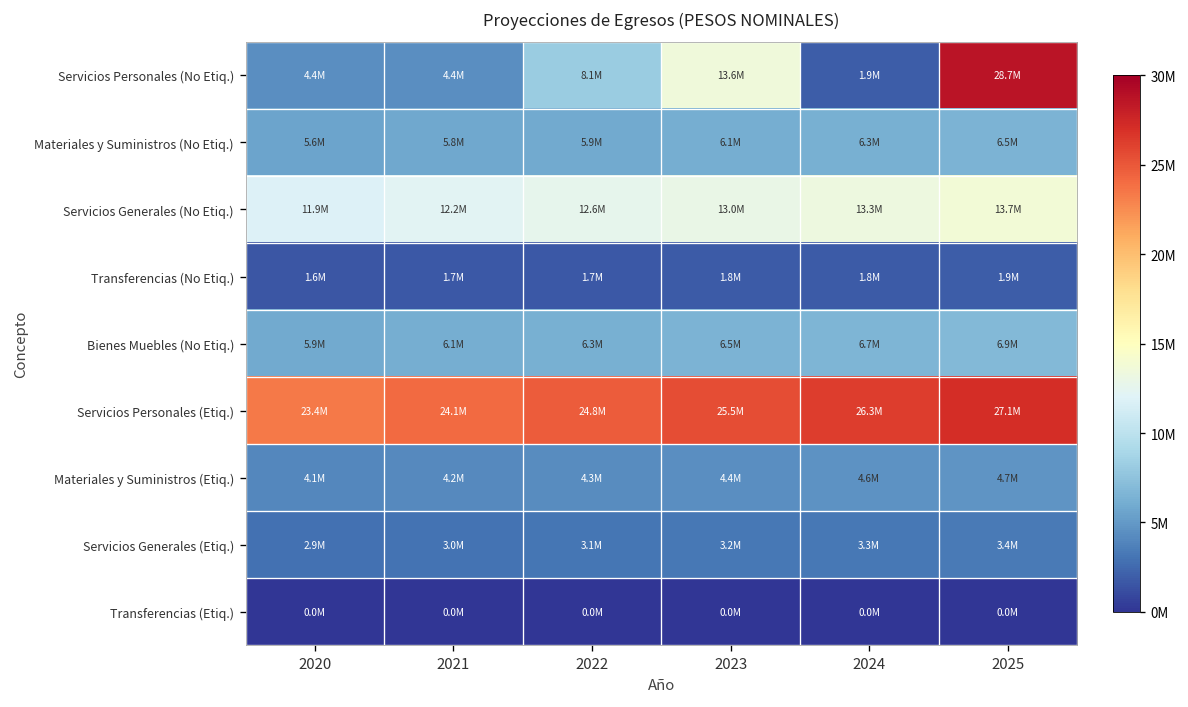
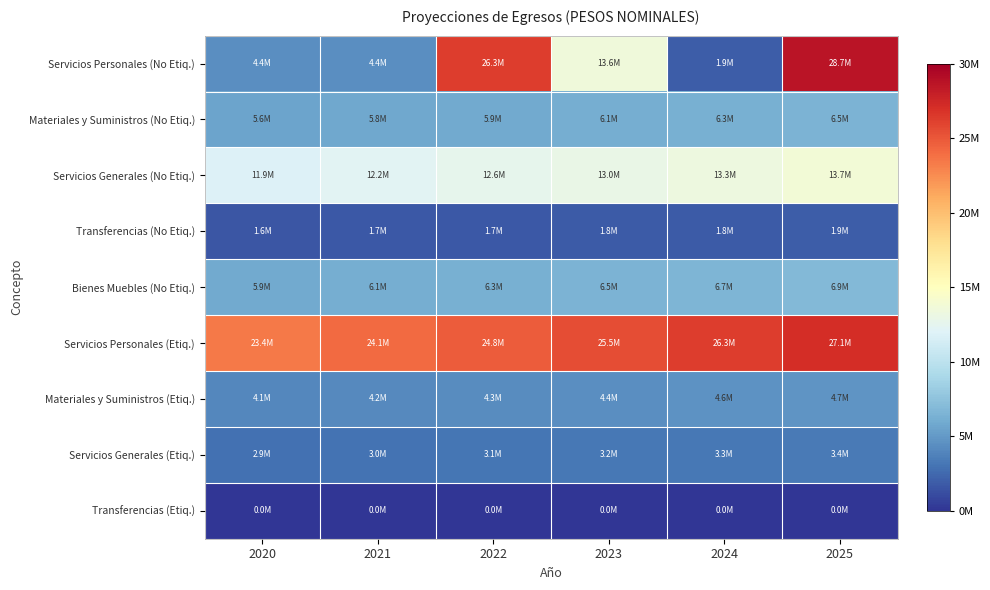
  {
    "Servicios Personales (No Etiq.)": {
      "2020": "4.4M",
      "2021": "4.4M",
-     "2022": "8.1M",
+     "2022": "26.3M",
      "2023": "13.6M",
      "2024": "1.9M",
      "2025": "28.7M"
    },
    "Materiales y Suministros (No Etiq.)": {
      "2020": "5.6M",
      "2021": "5.8M",
      "2022": "5.9M",
      "2023": "6.1M",
      "2024": "6.3M",
      "2025": "6.5M"
    },
    "Servicios Generales (No Etiq.)": {
      "2020": "11.9M",
      "2021": "12.2M",
      "2022": "12.6M",
      "2023": "13.0M",
      "2024": "13.3M",
      "2025": "13.7M"
    },
    "Transferencias (No Etiq.)": {
      "2020": "1.6M",
      "2021": "1.7M",
      "2022": "1.7M",
      "2023": "1.8M",
      "2024": "1.8M",
      "2025": "1.9M"
    },
    "Bienes Muebles (No Etiq.)": {
      "2020": "5.9M",
      "2021": "6.1M",
      "2022": "6.3M",
      "2023": "6.5M",
      "2024": "6.7M",
      "2025": "6.9M"
    },
    "Servicios Personales (Etiq.)": {
      "2020": "23.4M",
      "2021": "24.1M",
      "2022": "24.8M",
      "2023": "25.5M",
      "2024": "26.3M",
      "2025": "27.1M"
    },
    "Materiales y Suministros (Etiq.)": {
      "2020": "4.1M",
      "2021": "4.2M",
      "2022": "4.3M",
      "2023": "4.4M",
      "2024": "4.6M",
      "2025": "4.7M"
    },
    "Servicios Generales (Etiq.)": {
      "2020": "2.9M",
      "2021": "3.0M",
      "2022": "3.1M",
      "2023": "3.2M",
      "2024": "3.3M",
      "2025": "3.4M"
    },
    "Transferencias (Etiq.)": {
      "2020": "0.0M",
      "2021": "0.0M",
      "2022": "0.0M",
      "2023": "0.0M",
      "2024": "0.0M",
      "2025": "0.0M"
    }
  }
